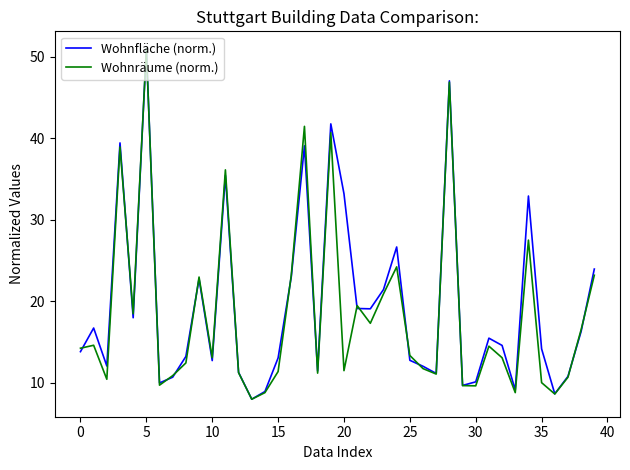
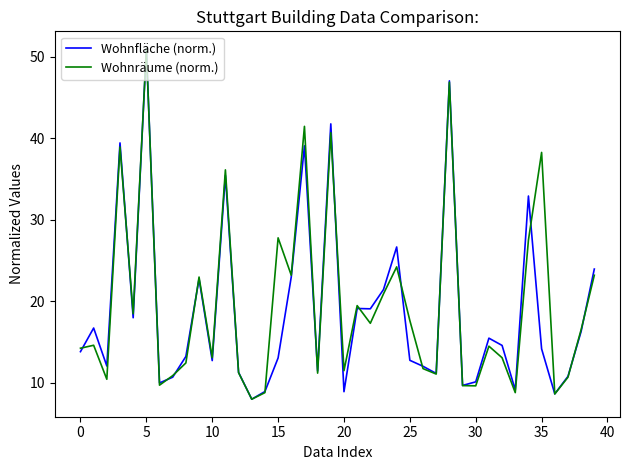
  {
    "Wohnfläche (norm.)": {
      "0": 14,
      "10": 13,
      "15": 13,
-     "20": 33,
+     "20": 9,
      "25": 13,
      "30": 10,
      "35": 14
    },
    "Wohnräume (norm.)": {
      "0": 14,
      "10": 13,
-     "15": 11,
+     "15": 28,
      "20": 12,
-     "25": 13,
+     "25": 18,
      "30": 10,
-     "35": 10
+     "35": 38
    }
  }
